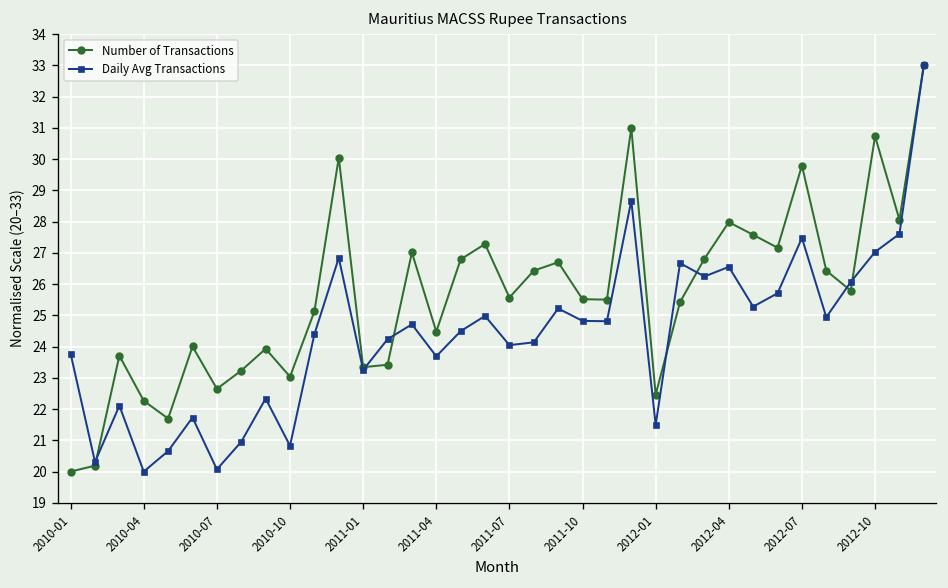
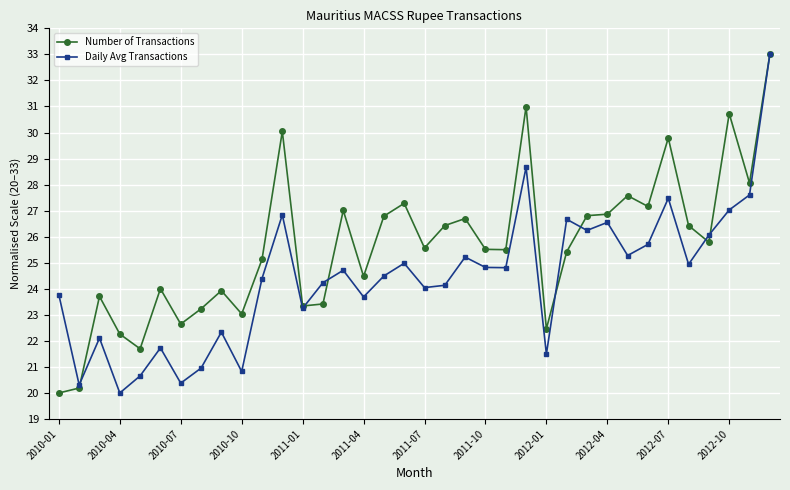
  {
    "Number of Transactions": {
      "2010-01": 20.0,
      "2010-04": 22.3,
      "2010-07": 22.6,
      "2010-10": 23.0,
      "2011-04": 24.5,
      "2011-07": 25.6,
      "2011-10": 25.5,
      "2012-01": 22.5,
-     "2012-04": 28.0,
+     "2012-04": 26.9,
      "2012-07": 29.8,
      "2012-10": 30.7
    },
    "Daily Avg Transactions": {
      "2010-01": 23.8,
      "2010-04": 20.0,
-     "2010-07": 20.1,
+     "2010-07": 20.4,
      "2010-10": 20.8,
      "2011-04": 23.7,
      "2011-07": 24.0,
      "2011-10": 24.8,
      "2012-01": 21.5,
      "2012-04": 26.5,
      "2012-07": 27.5,
      "2012-10": 27.0
    }
  }
